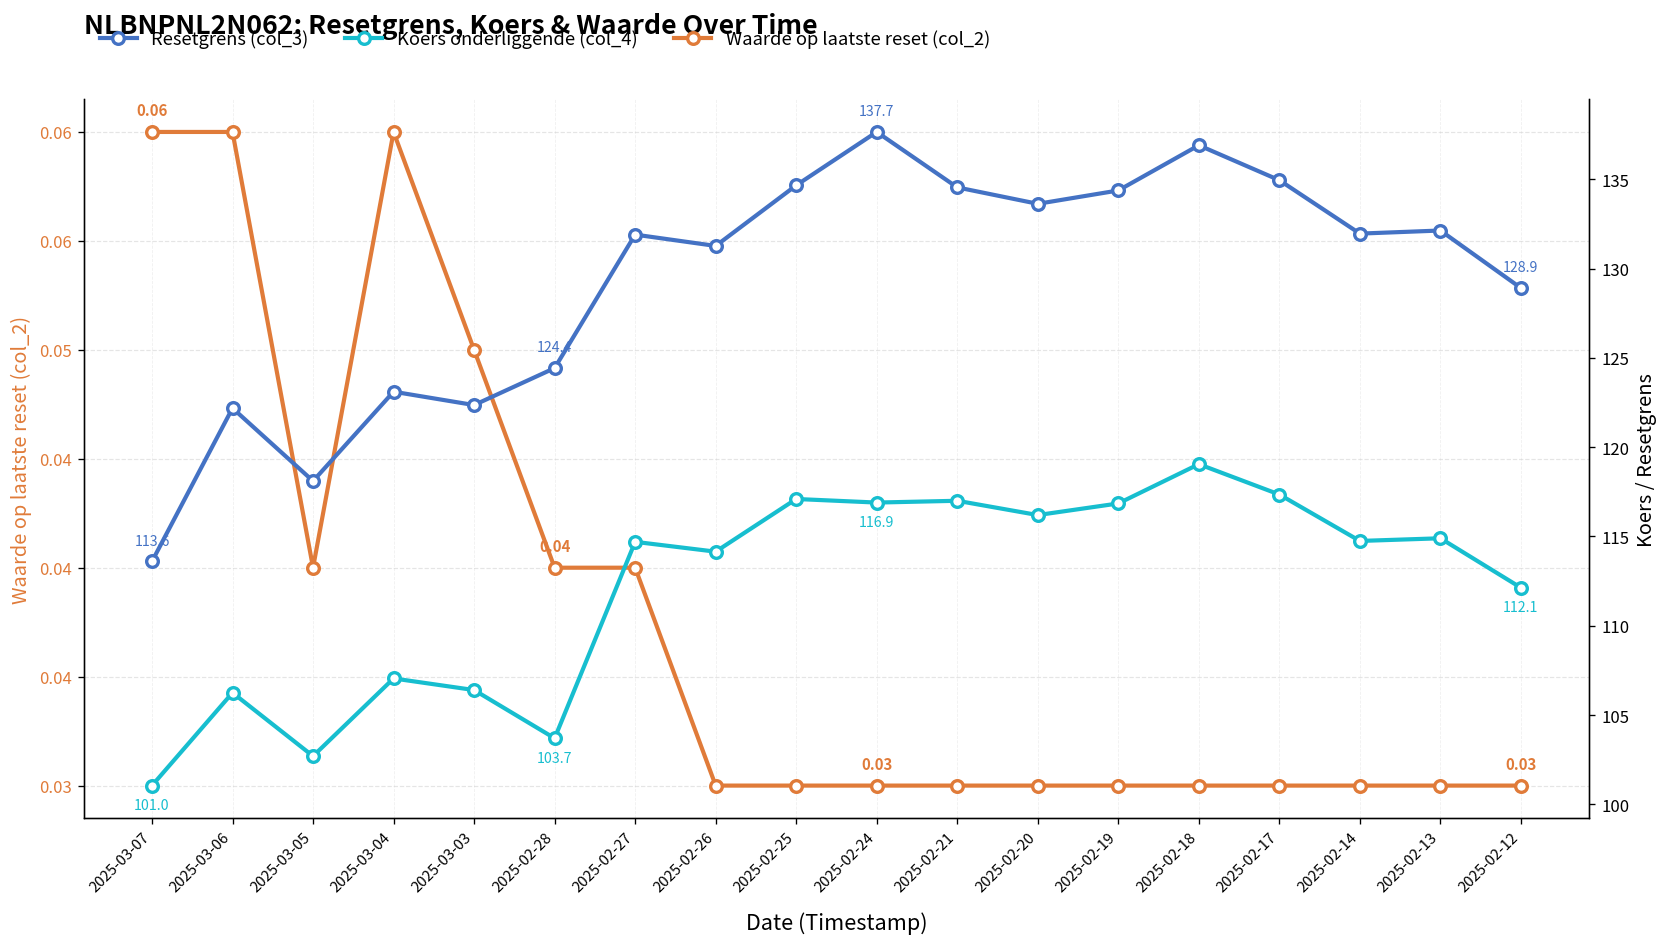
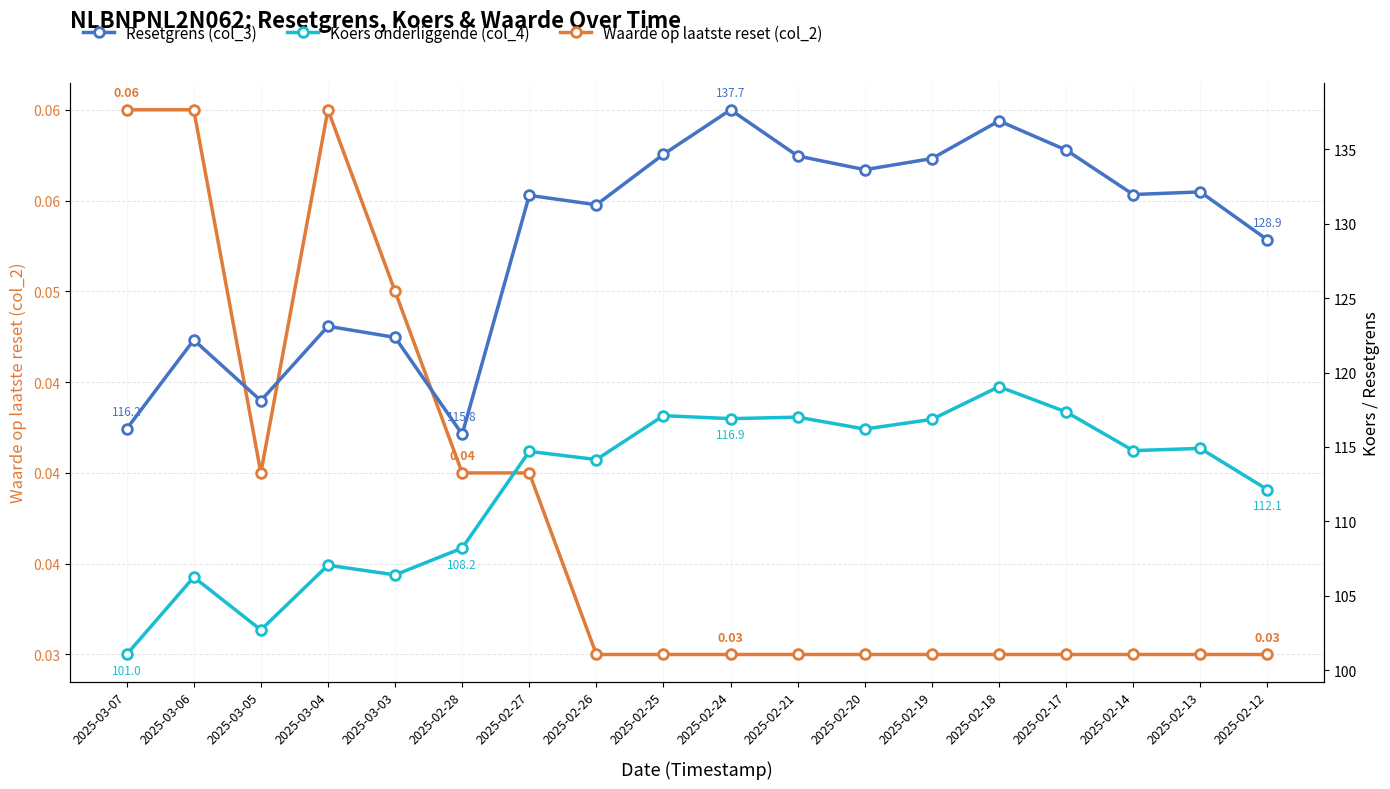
  {
    "Waarde op laatste reset (col_2)": {
      "2025-03-07": 0.06,
      "2025-02-28": 0.04,
      "2025-02-24": 0.03,
      "2025-02-12": 0.03
    },
    "Resetgrens (col_3)": {
-     "2025-03-07": 113.6,
-     "2025-02-28": 124.4,
+     "2025-03-07": 116.2,
+     "2025-02-28": 115.8,
      "2025-02-24": 137.7,
      "2025-02-12": 128.9
    },
    "Koers onderliggende (col_4)": {
      "2025-03-07": 101.0,
-     "2025-02-28": 103.7,
+     "2025-02-28": 108.2,
      "2025-02-24": 116.9,
      "2025-02-12": 112.1
    }
  }
